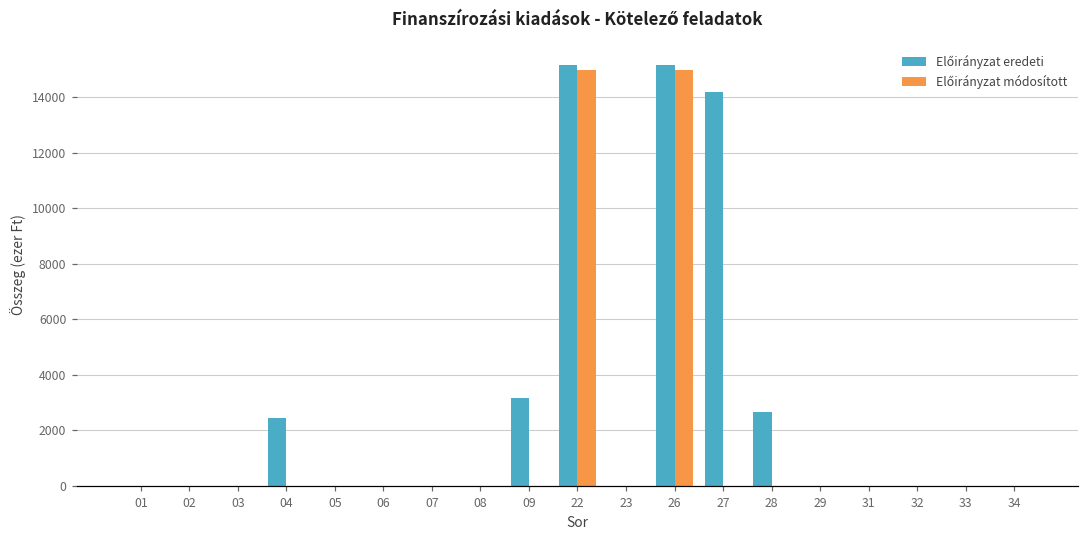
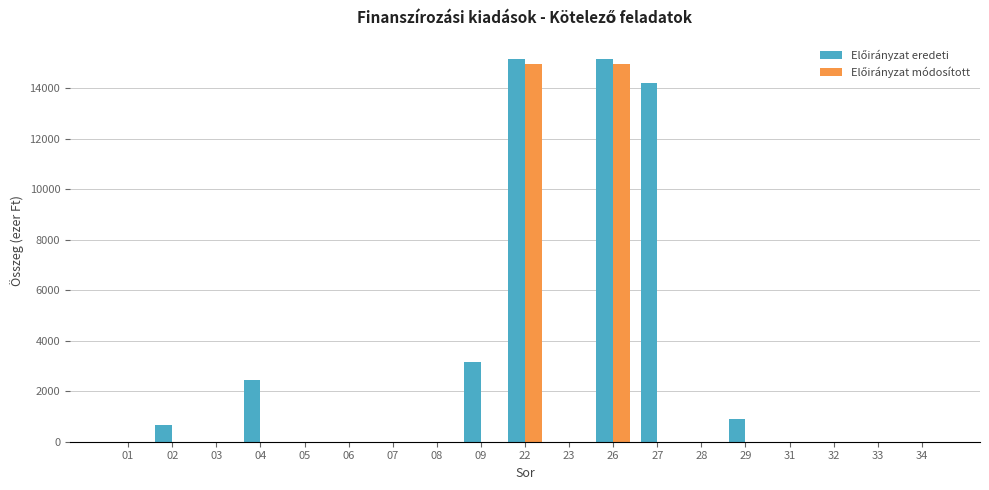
  {
    "Előirányzat eredeti": {
      "01": 0,
-     "02": 0,
+     "02": 700,
      "03": 0,
      "04": 2500,
      "05": 0,
      "06": 0,
      "07": 0,
      "08": 0,
      "09": 3100,
      "22": 15200,
      "23": 0,
      "26": 15200,
      "27": 14200,
-     "28": 2700,
-     "29": 0,
+     "28": 0,
+     "29": 900,
      "31": 0,
      "32": 0,
      "33": 0,
      "34": 0
    },
    "Előirányzat módosított": {
      "01": 0,
      "02": 0,
      "03": 0,
      "04": 0,
      "05": 0,
      "06": 0,
      "07": 0,
      "08": 0,
      "09": 0,
      "22": 15000,
      "23": 0,
      "26": 15000,
      "27": 0,
      "28": 0,
      "29": 0,
      "31": 0,
      "32": 0,
      "33": 0,
      "34": 0
    }
  }
